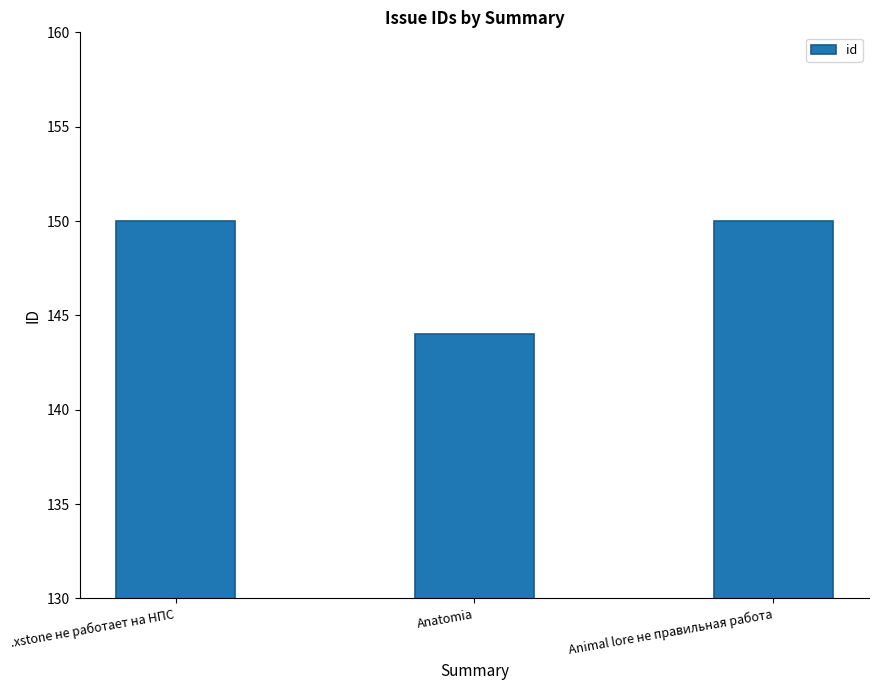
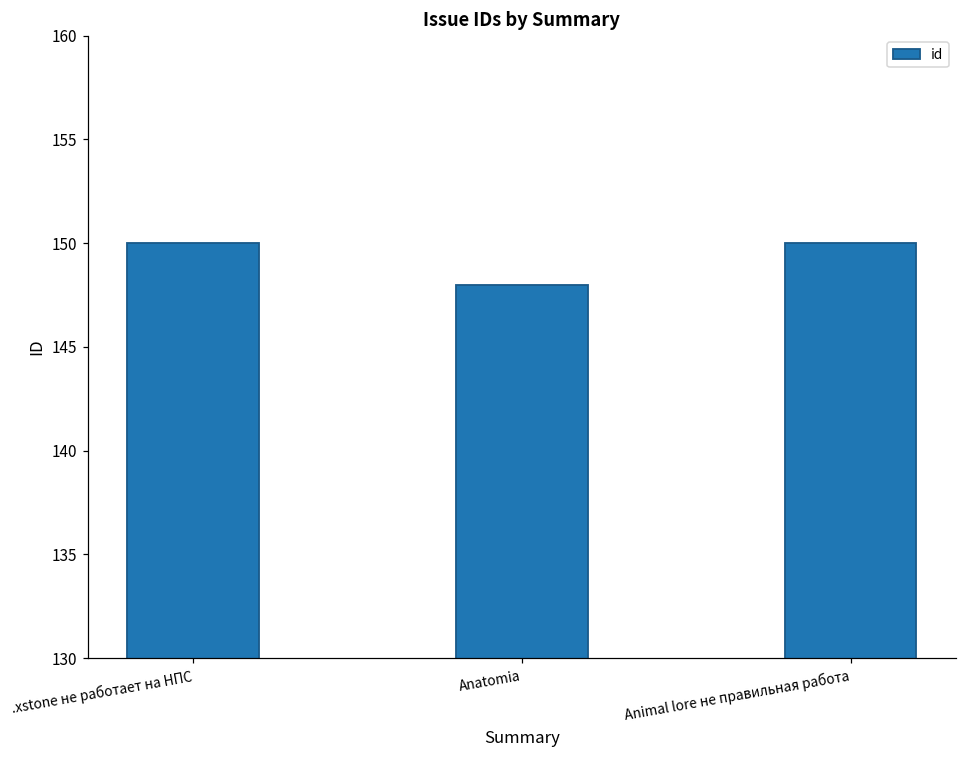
  {
    ".xstone не работает на НПС": 150,
-   "Anatomia": 144,
+   "Anatomia": 148,
    "Animal lore не правильная работа": 150
  }
